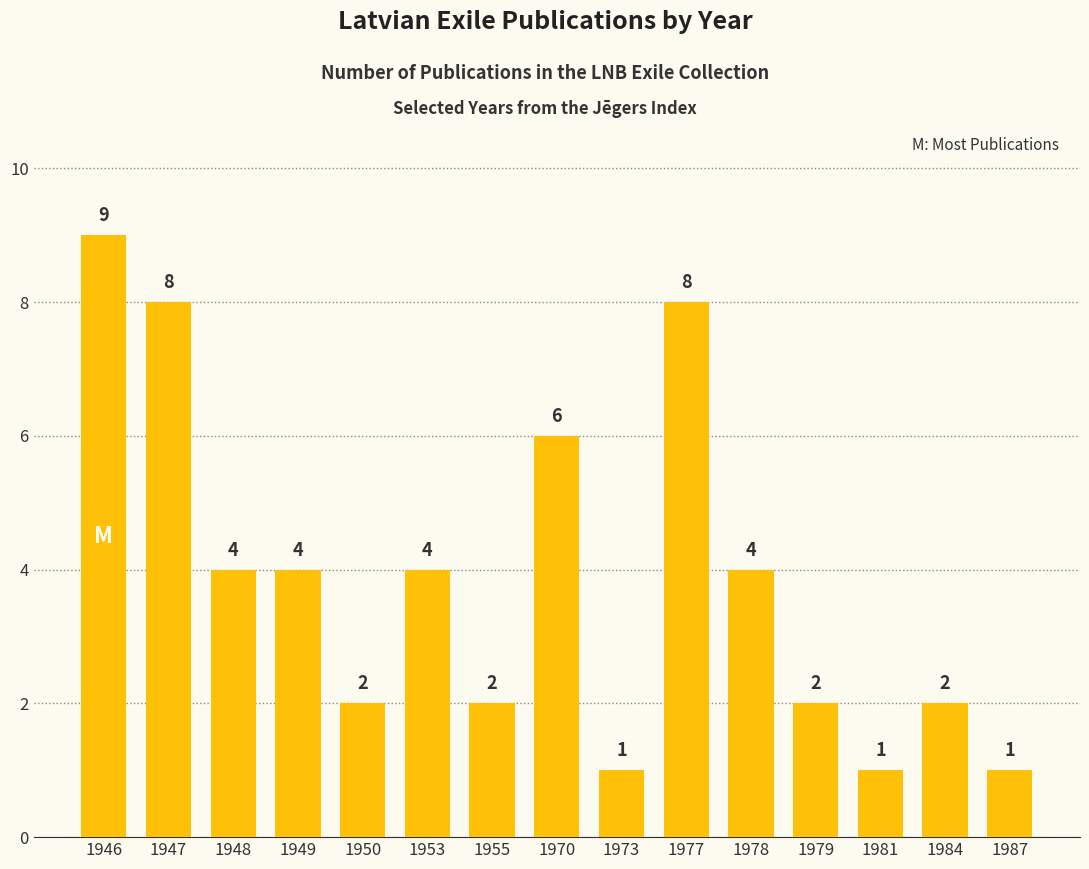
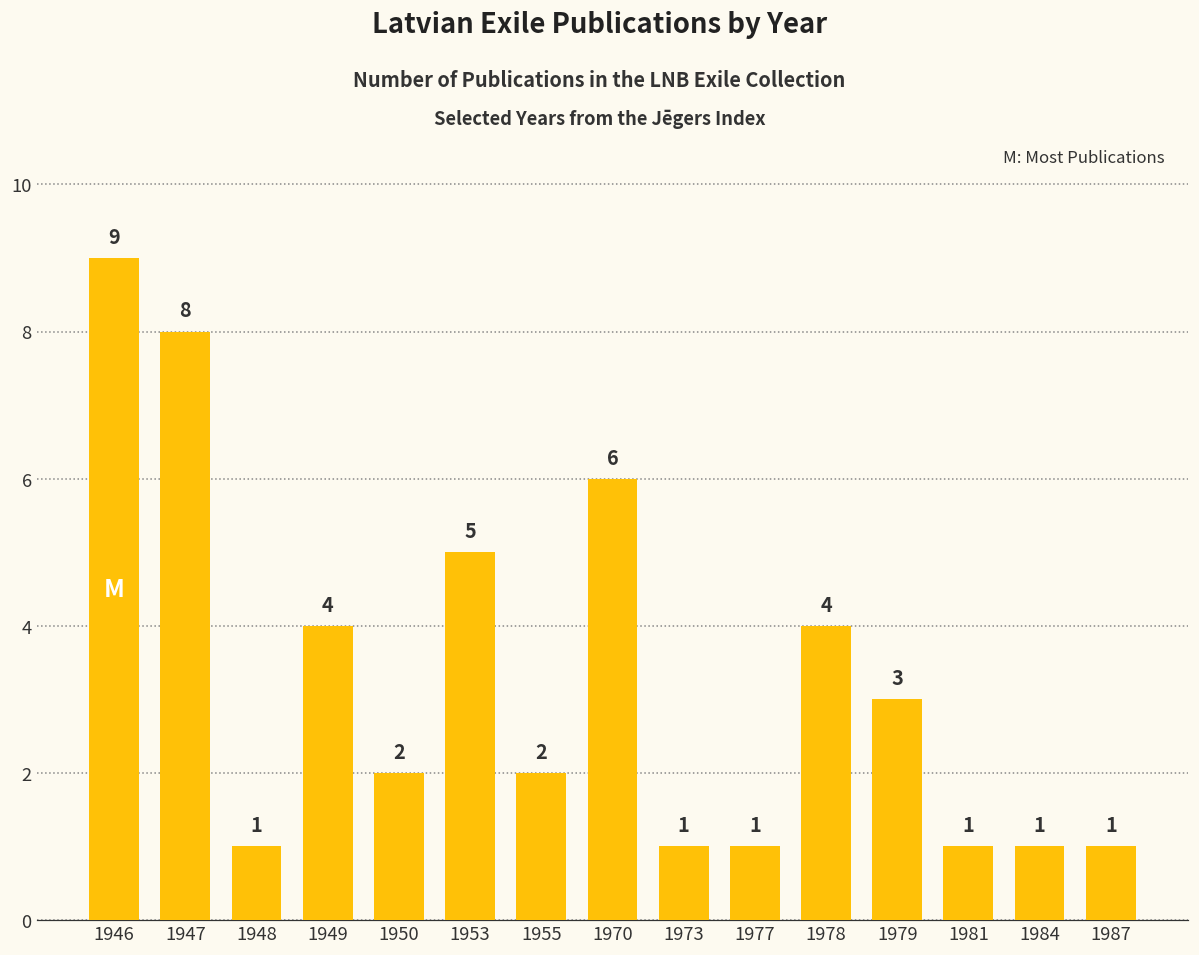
  {
    "1946": 9,
    "1947": 8,
-   "1948": 4,
+   "1948": 1,
    "1949": 4,
    "1950": 2,
-   "1953": 4,
+   "1953": 5,
    "1955": 2,
    "1970": 6,
    "1973": 1,
-   "1977": 8,
+   "1977": 1,
    "1978": 4,
-   "1979": 2,
+   "1979": 3,
    "1981": 1,
-   "1984": 2,
+   "1984": 1,
    "1987": 1
  }
